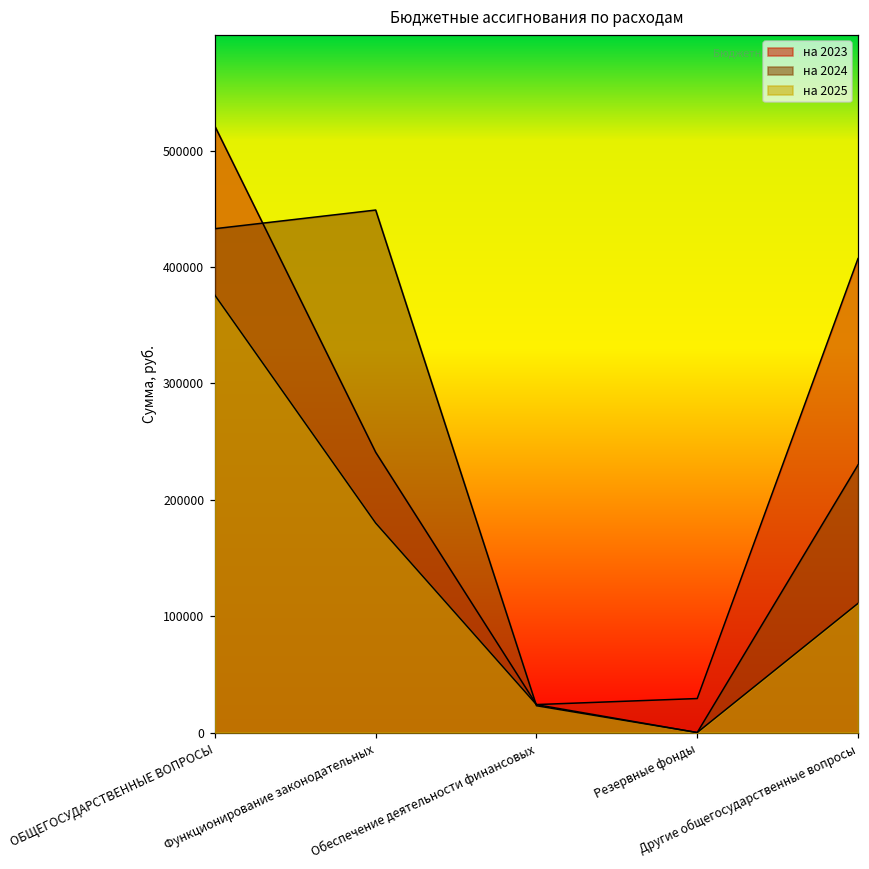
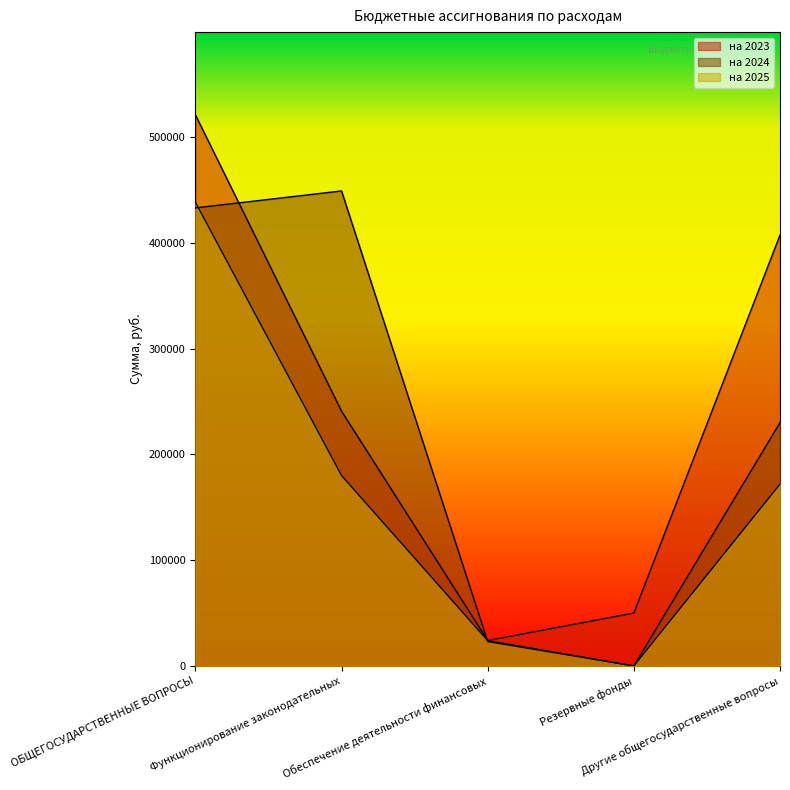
  {
    "на 2023": {
      "ОБЩЕГОСУДАРСТВЕННЫЕ ВОПРОСЫ": 521000,
      "Функционирование законодательных": 241000,
-     "Резервные фонды": 29000,
+     "Резервные фонды": 50000,
      "Другие общегосударственные вопросы": 407000
    },
    "на 2024": {
      "ОБЩЕГОСУДАРСТВЕННЫЕ ВОПРОСЫ": 433000,
      "Функционирование законодательных": 449000,
      "Другие общегосударственные вопросы": 230000
    },
    "на 2025": {
-     "ОБЩЕГОСУДАРСТВЕННЫЕ ВОПРОСЫ": 376000,
+     "ОБЩЕГОСУДАРСТВЕННЫЕ ВОПРОСЫ": 438000,
      "Функционирование законодательных": 180000,
-     "Другие общегосударственные вопросы": 111000
+     "Другие общегосударственные вопросы": 172000
    }
  }
